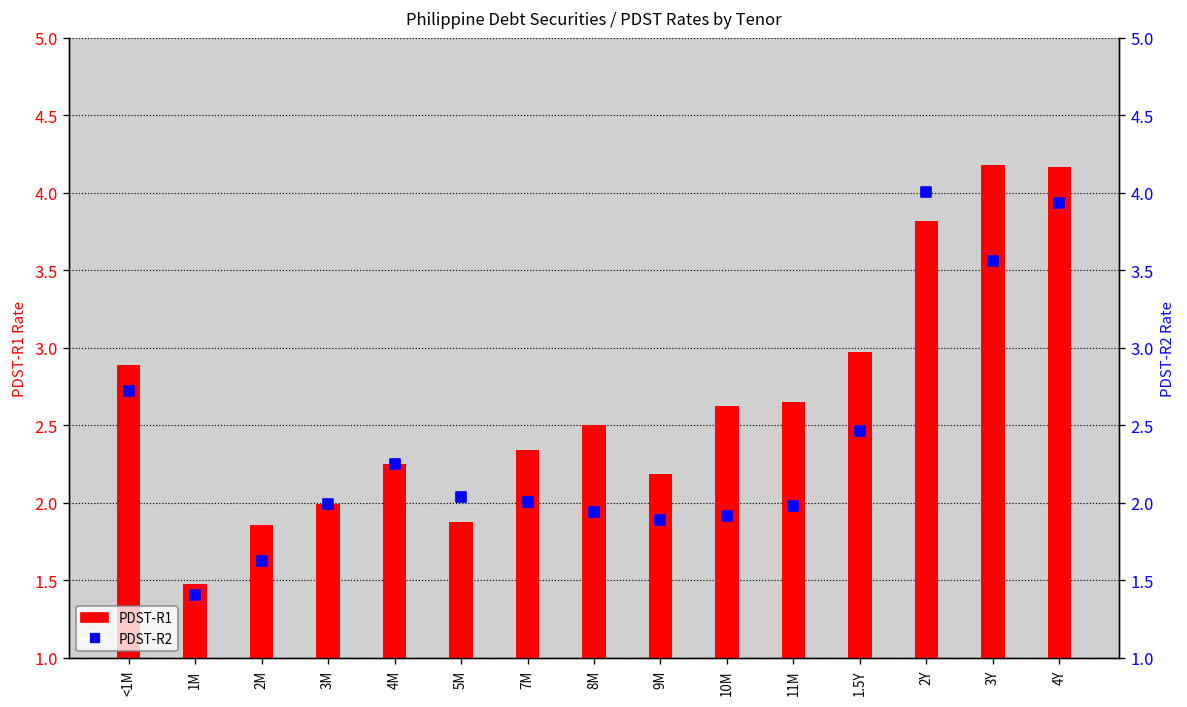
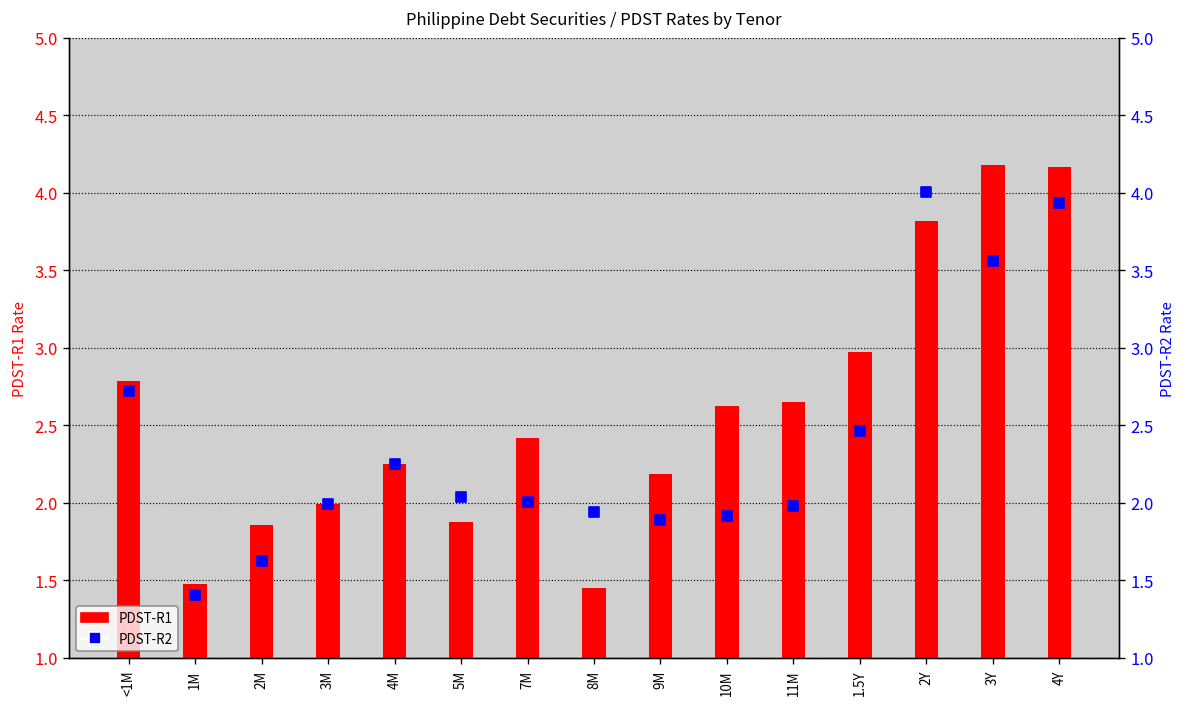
  {
    "PDST-R1": {
-     "<1M": 2.89,
+     "<1M": 2.78,
      "1M": 1.48,
      "2M": 1.86,
      "3M": 1.99,
      "4M": 2.25,
      "5M": 1.88,
-     "7M": 2.34,
-     "8M": 2.50,
+     "7M": 2.42,
+     "8M": 1.45,
      "9M": 2.19,
      "10M": 2.63,
      "11M": 2.65,
      "1.5Y": 2.97,
      "2Y": 3.81,
      "3Y": 4.18,
      "4Y": 4.16
    }
  }
